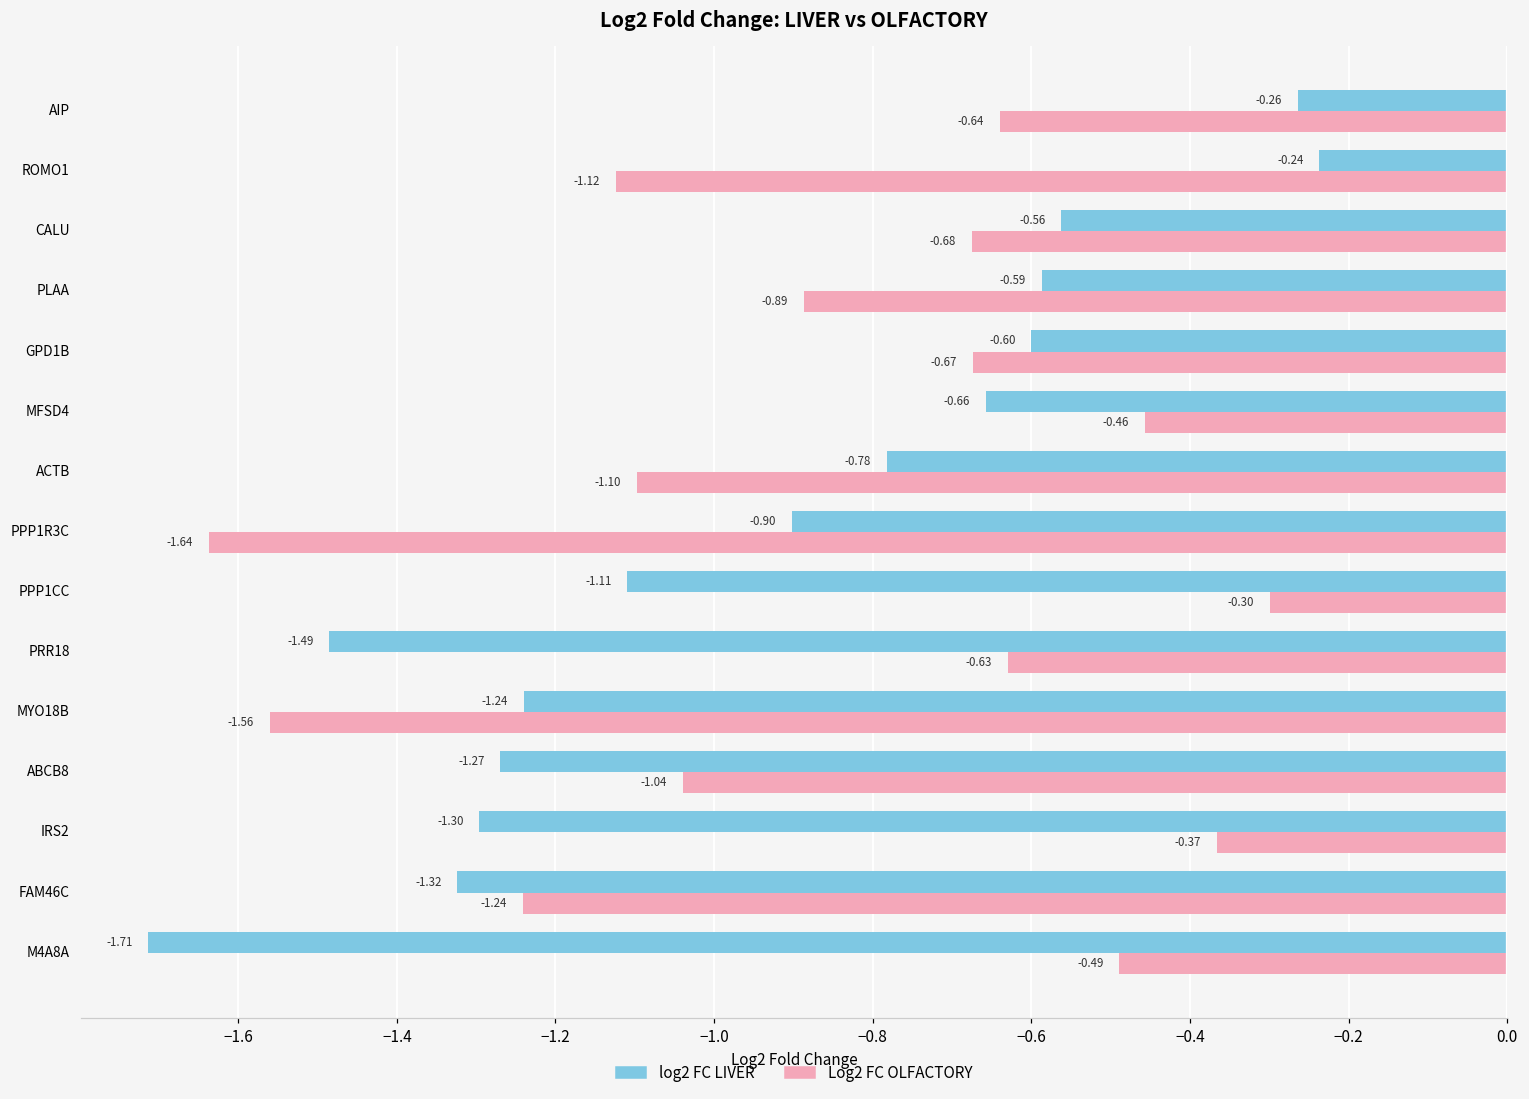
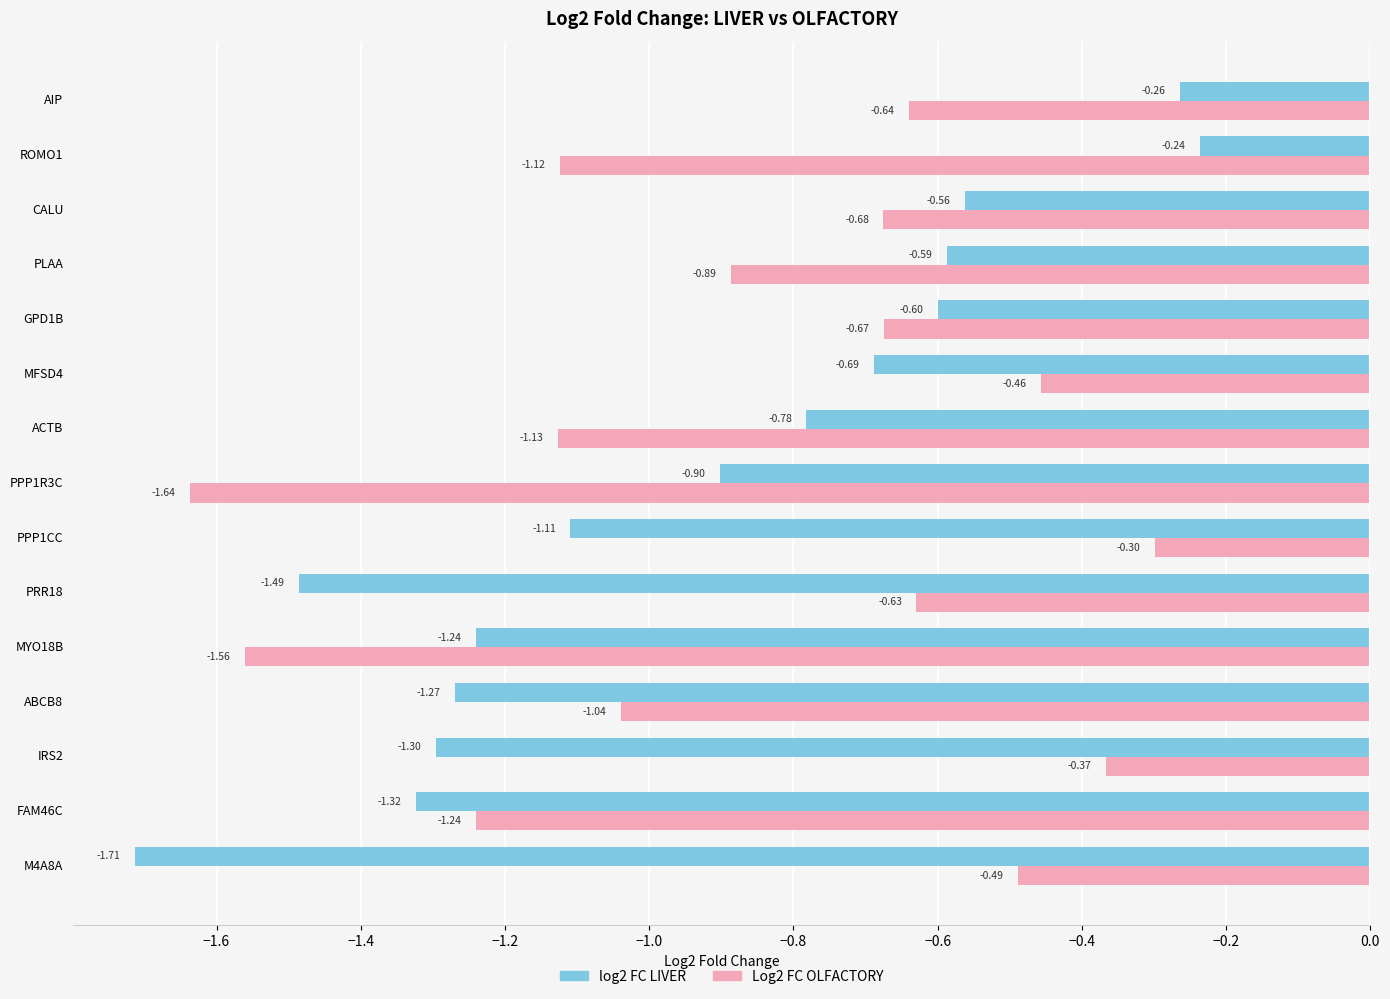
  {
    "log2 FC LIVER": {
      "AIP": -0.26,
      "ROMO1": -0.24,
      "CALU": -0.56,
      "PLAA": -0.59,
      "GPD1B": -0.60,
-     "MFSD4": -0.66,
+     "MFSD4": -0.69,
      "ACTB": -0.78,
      "PPP1R3C": -0.90,
      "PPP1CC": -1.11,
      "PRR18": -1.49,
      "MYO18B": -1.24,
      "ABCB8": -1.27,
      "IRS2": -1.30,
      "FAM46C": -1.32,
      "M4A8A": -1.71
    },
    "Log2 FC OLFACTORY": {
      "AIP": -0.64,
      "ROMO1": -1.12,
      "CALU": -0.68,
      "PLAA": -0.89,
      "GPD1B": -0.67,
      "MFSD4": -0.46,
-     "ACTB": -1.10,
+     "ACTB": -1.13,
      "PPP1R3C": -1.64,
      "PPP1CC": -0.30,
      "PRR18": -0.63,
      "MYO18B": -1.56,
      "ABCB8": -1.04,
      "IRS2": -0.37,
      "FAM46C": -1.24,
      "M4A8A": -0.49
    }
  }
